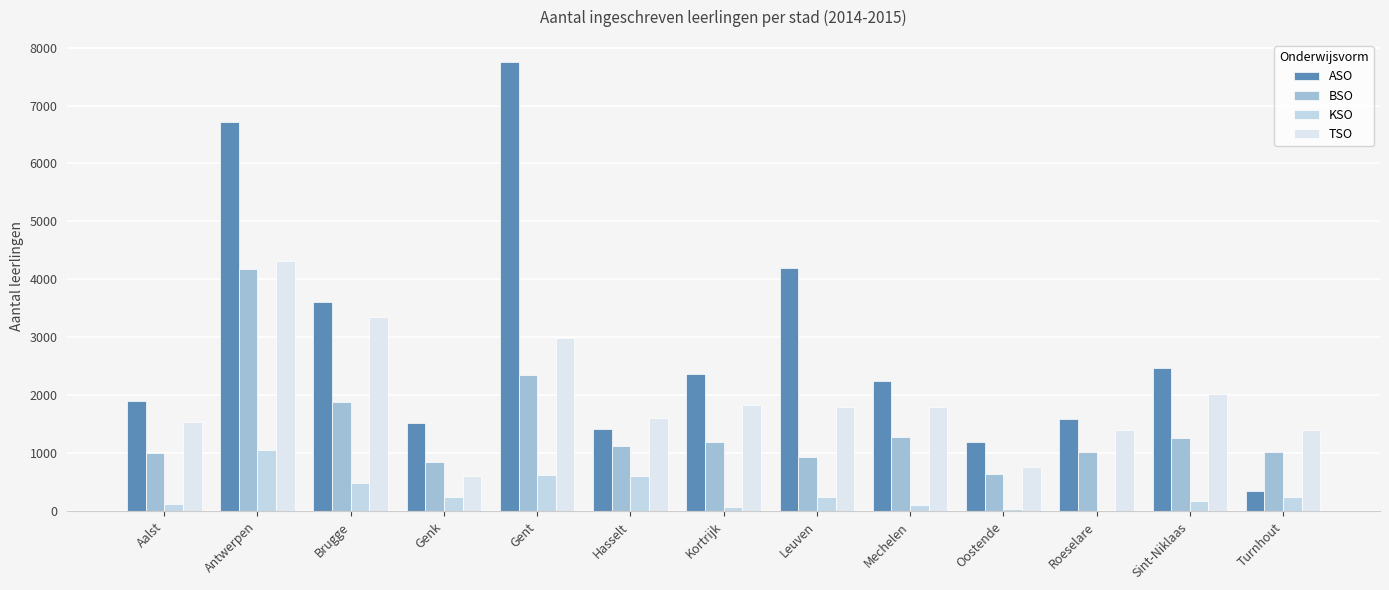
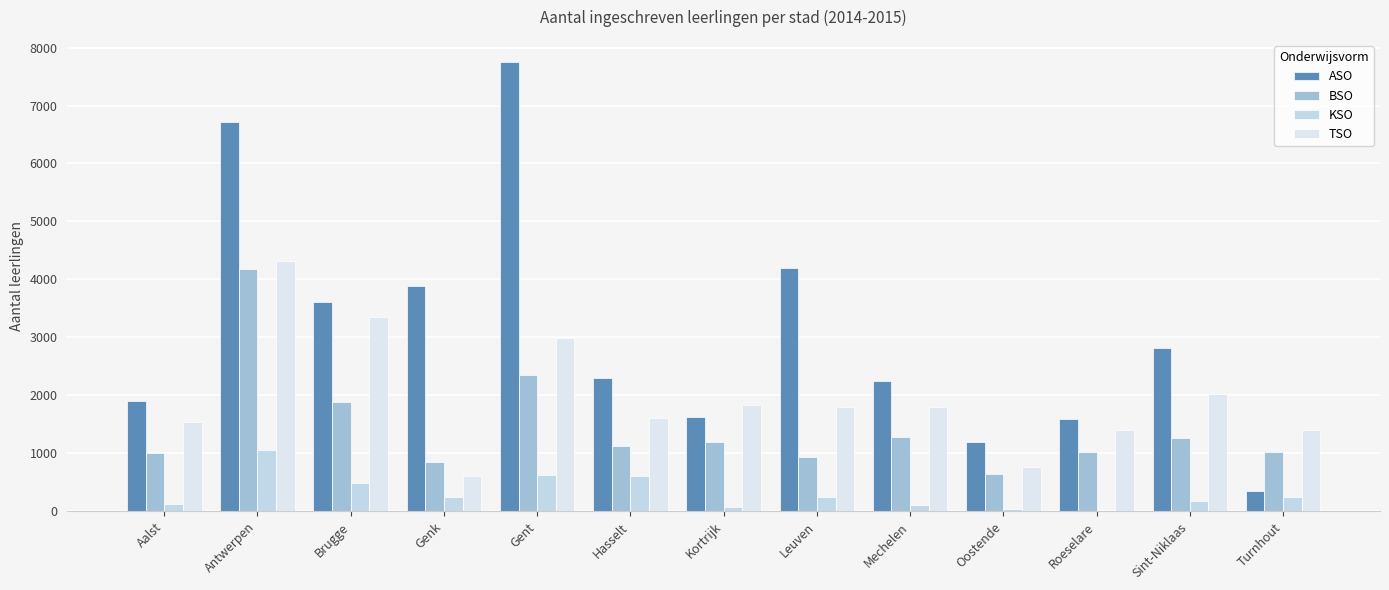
  {
    "ASO": {
      "Aalst": 1900,
      "Antwerpen": 6700,
      "Brugge": 3600,
-     "Genk": 1500,
+     "Genk": 3900,
      "Gent": 7700,
-     "Hasselt": 1400,
-     "Kortrijk": 2400,
+     "Hasselt": 2300,
+     "Kortrijk": 1600,
      "Leuven": 4200,
      "Mechelen": 2300,
      "Oostende": 1200,
      "Roeselare": 1600,
-     "Sint-Niklaas": 2500,
+     "Sint-Niklaas": 2800,
      "Turnhout": 400
    }
  }
